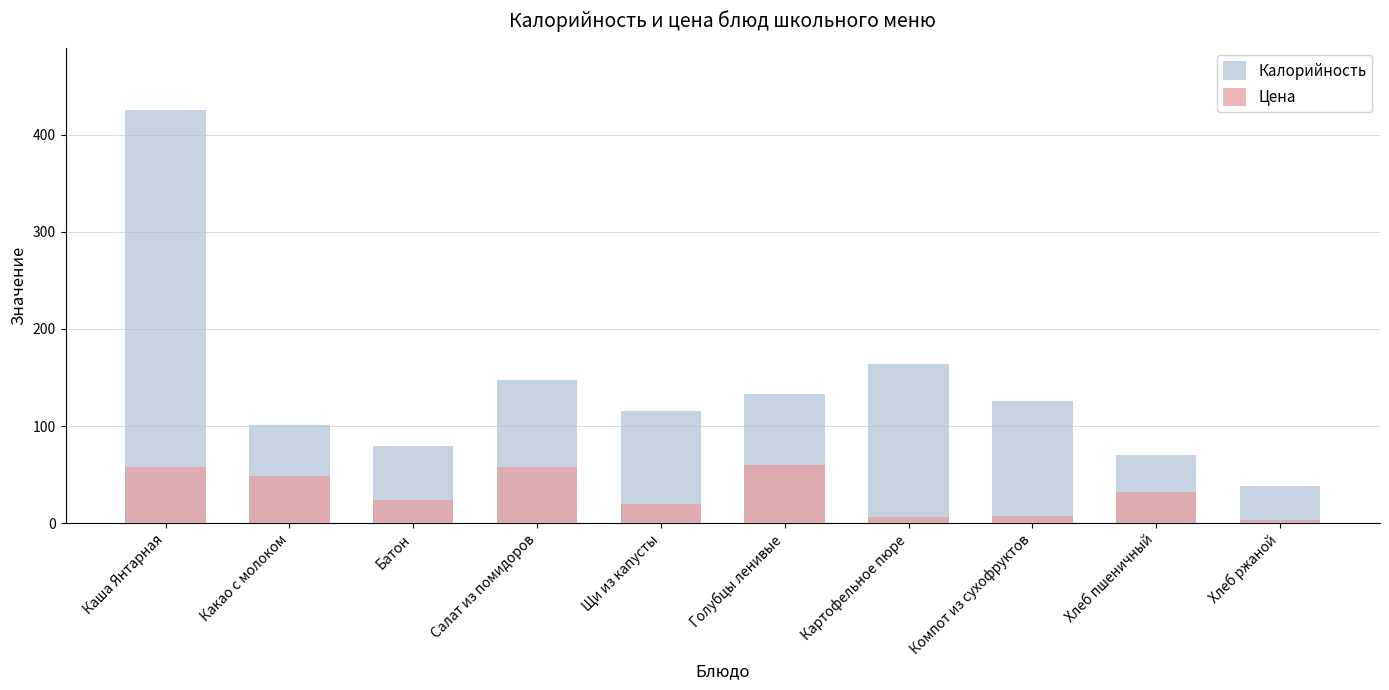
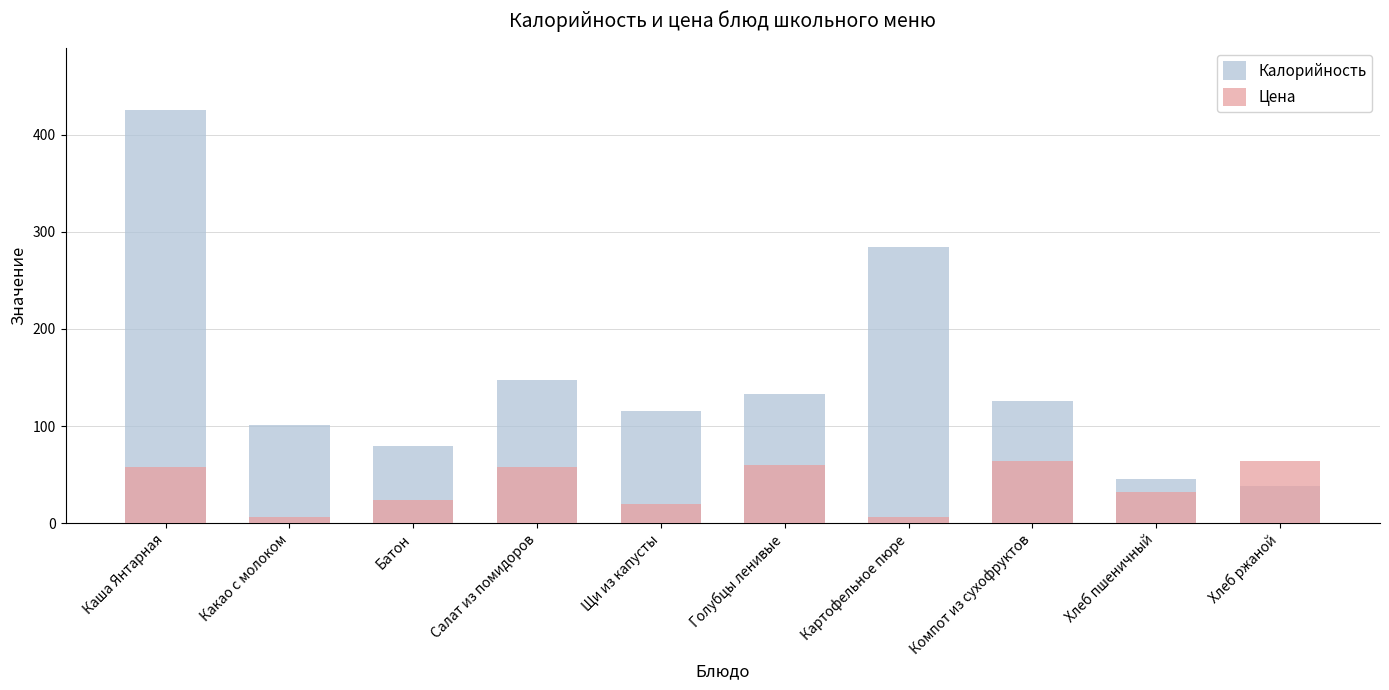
  {
    "Калорийность": {
      "Каша Янтарная": 430,
      "Какао с молоком": 100,
      "Батон": 80,
      "Салат из помидоров": 150,
      "Щи из капусты": 120,
      "Голубцы ленивые": 130,
-     "Картофельное пюре": 160,
+     "Картофельное пюре": 280,
      "Компот из сухофруктов": 130,
-     "Хлеб пшеничный": 70
+     "Хлеб пшеничный": 50
    },
    "Цена": {
-     "Какао с молоком": 50,
-     "Компот из сухофруктов": 10,
-     "Хлеб ржаной": 0
+     "Какао с молоком": 10,
+     "Компот из сухофруктов": 60,
+     "Хлеб ржаной": 60
    }
  }
